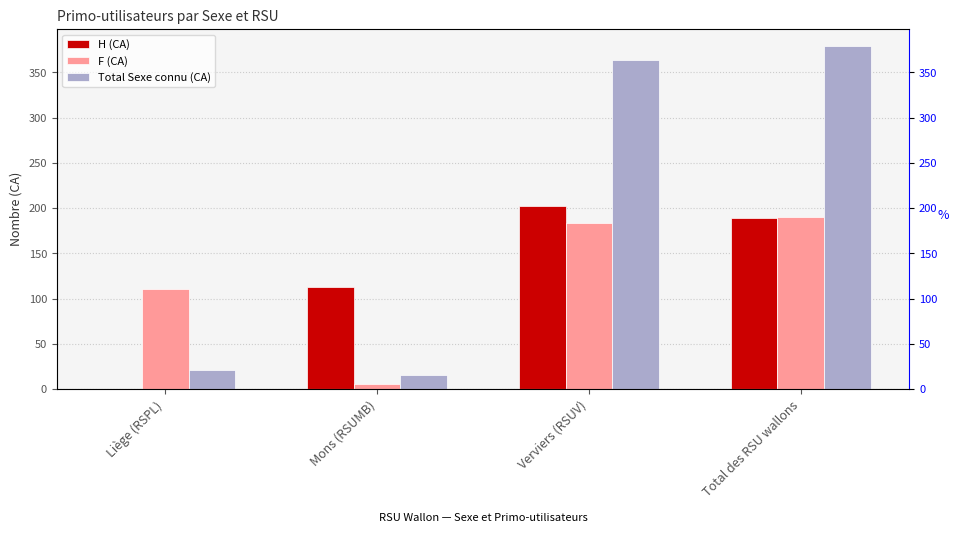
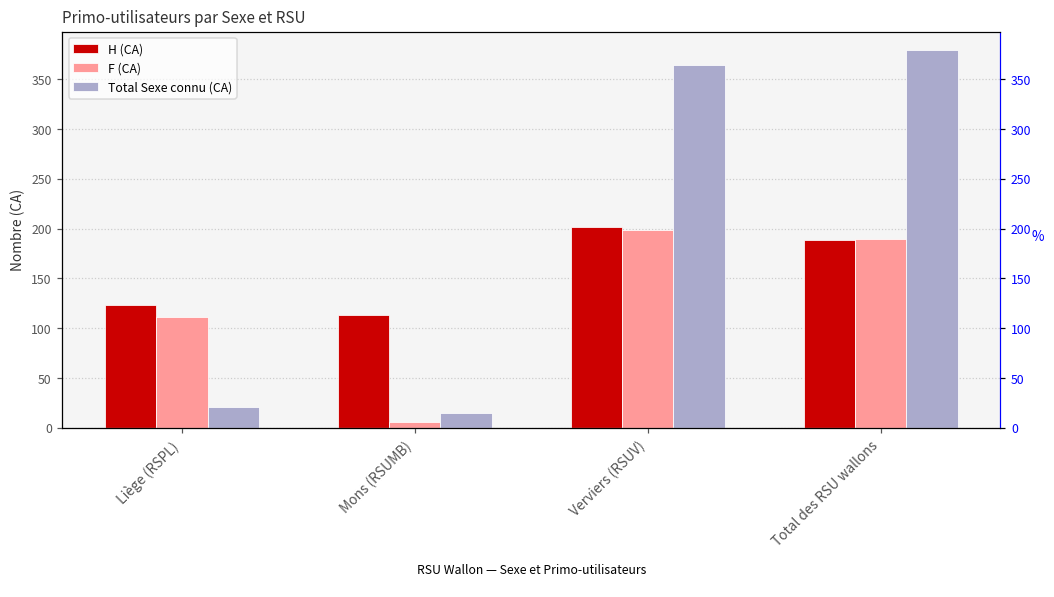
  {
    "H (CA)": {
-     "Liège (RSPL)": 0,
+     "Liège (RSPL)": 120,
      "Mons (RSUMB)": 110,
      "Verviers (RSUV)": 200,
      "Total des RSU wallons": 190
    },
    "F (CA)": {
      "Liège (RSPL)": 110,
      "Mons (RSUMB)": 10,
-     "Verviers (RSUV)": 180,
+     "Verviers (RSUV)": 200,
      "Total des RSU wallons": 190
    },
    "Total Sexe connu (CA)": {
      "Liège (RSPL)": 20,
      "Mons (RSUMB)": 20,
      "Verviers (RSUV)": 360,
      "Total des RSU wallons": 380
    }
  }
